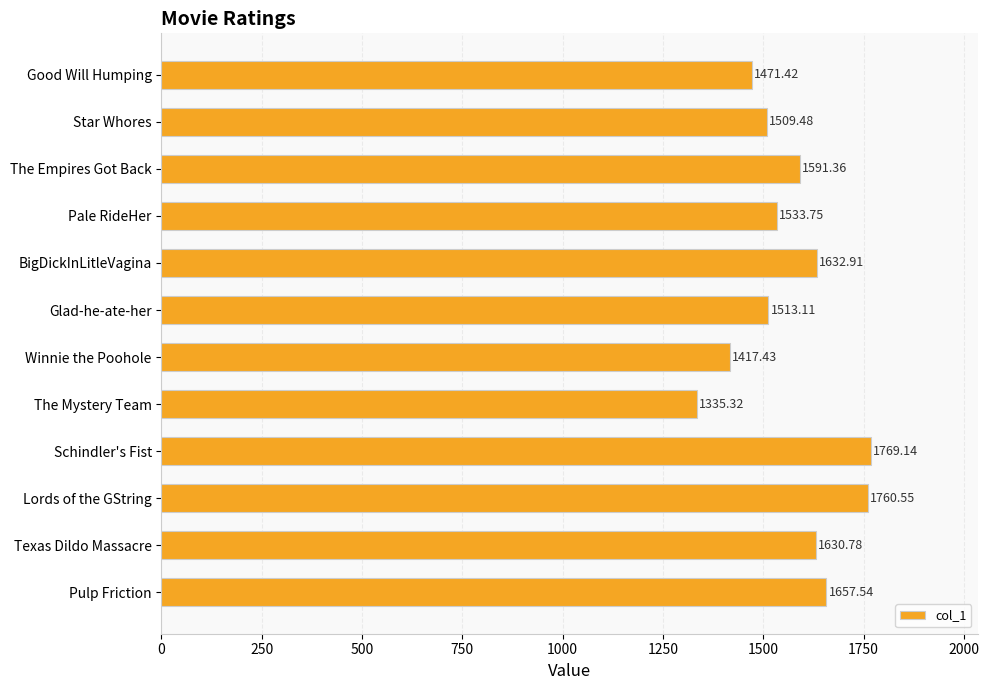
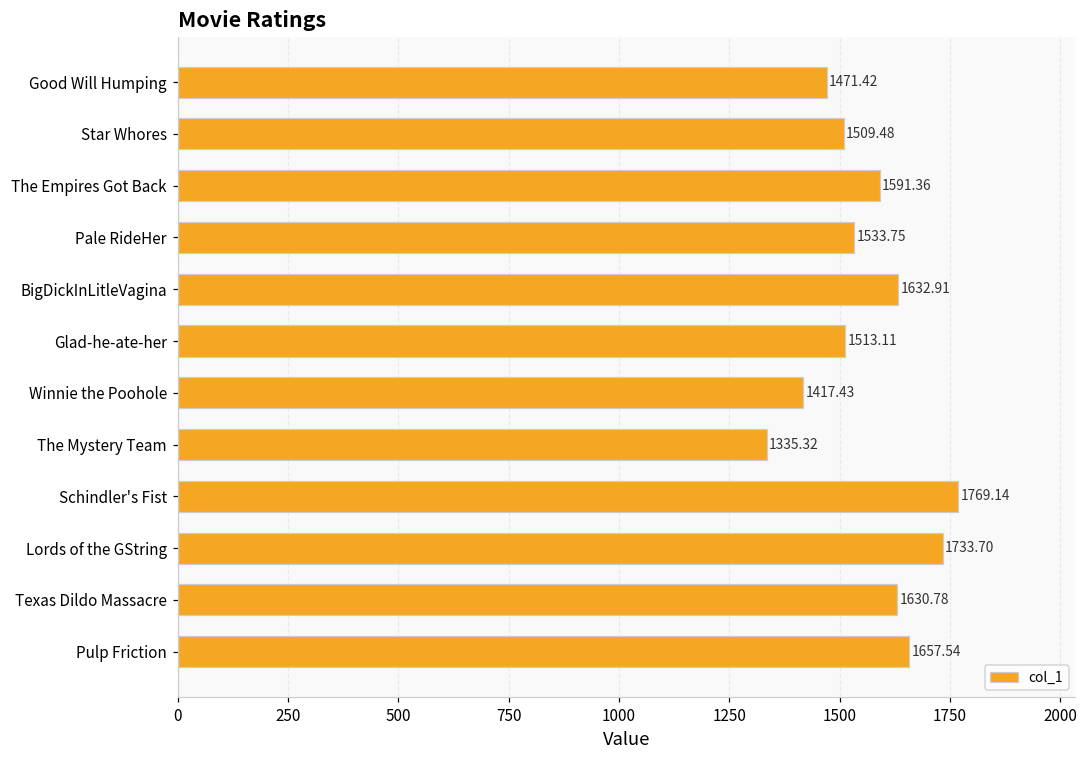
  {
    "Good Will Humping": 1471.42,
    "Star Whores": 1509.48,
    "The Empires Got Back": 1591.36,
    "Pale RideHer": 1533.75,
    "BigDickInLitleVagina": 1632.91,
    "Glad-he-ate-her": 1513.11,
    "Winnie the Poohole": 1417.43,
    "The Mystery Team": 1335.32,
    "Schindler's Fist": 1769.14,
-   "Lords of the GString": 1760.55,
+   "Lords of the GString": 1733.70,
    "Texas Dildo Massacre": 1630.78,
    "Pulp Friction": 1657.54
  }
